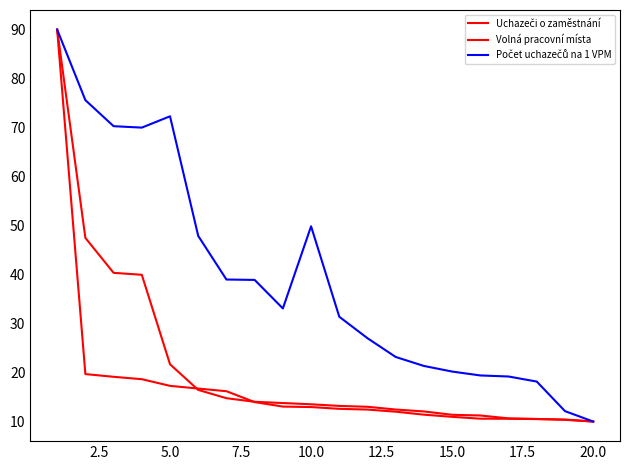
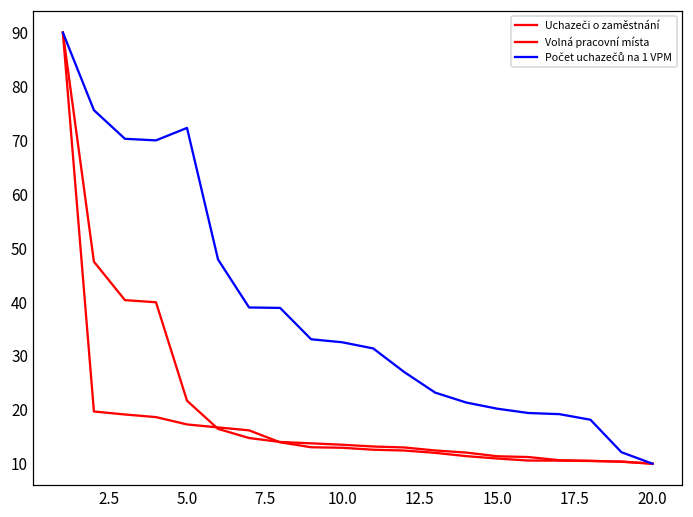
  {
    "Počet uchazečů na 1 VPM": {
      "5.0": 72,
-     "10.0": 50,
+     "10.0": 33,
      "15.0": 20
    }
  }
